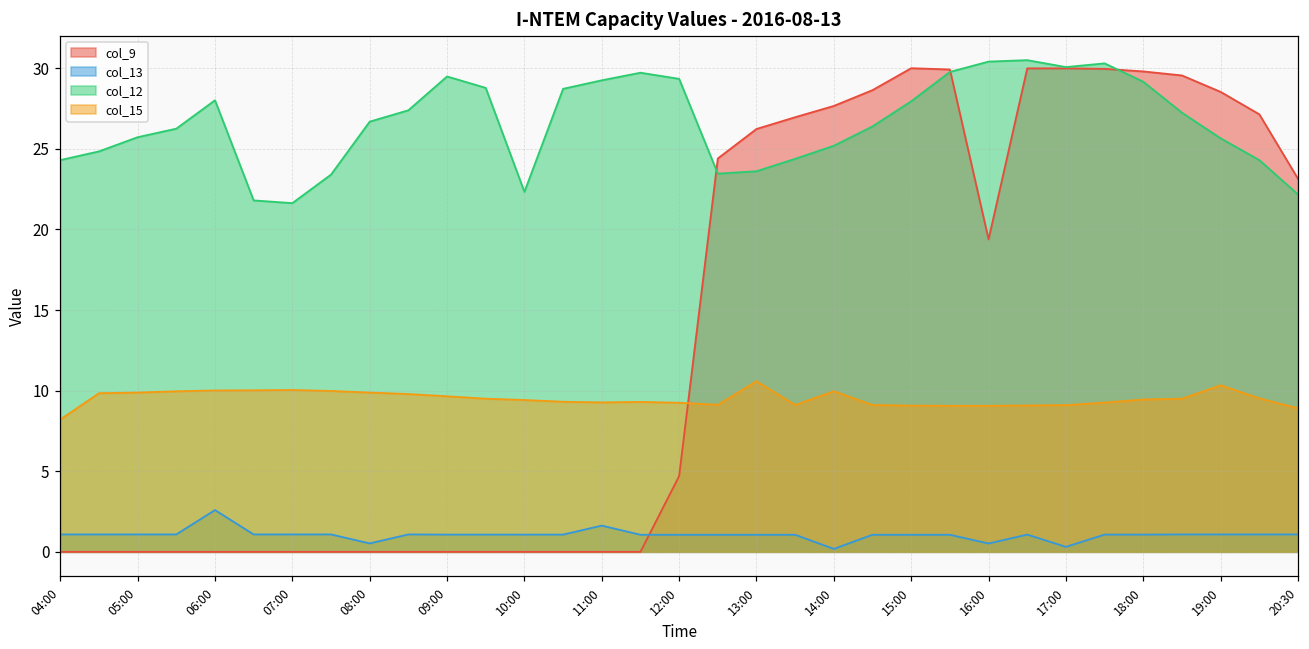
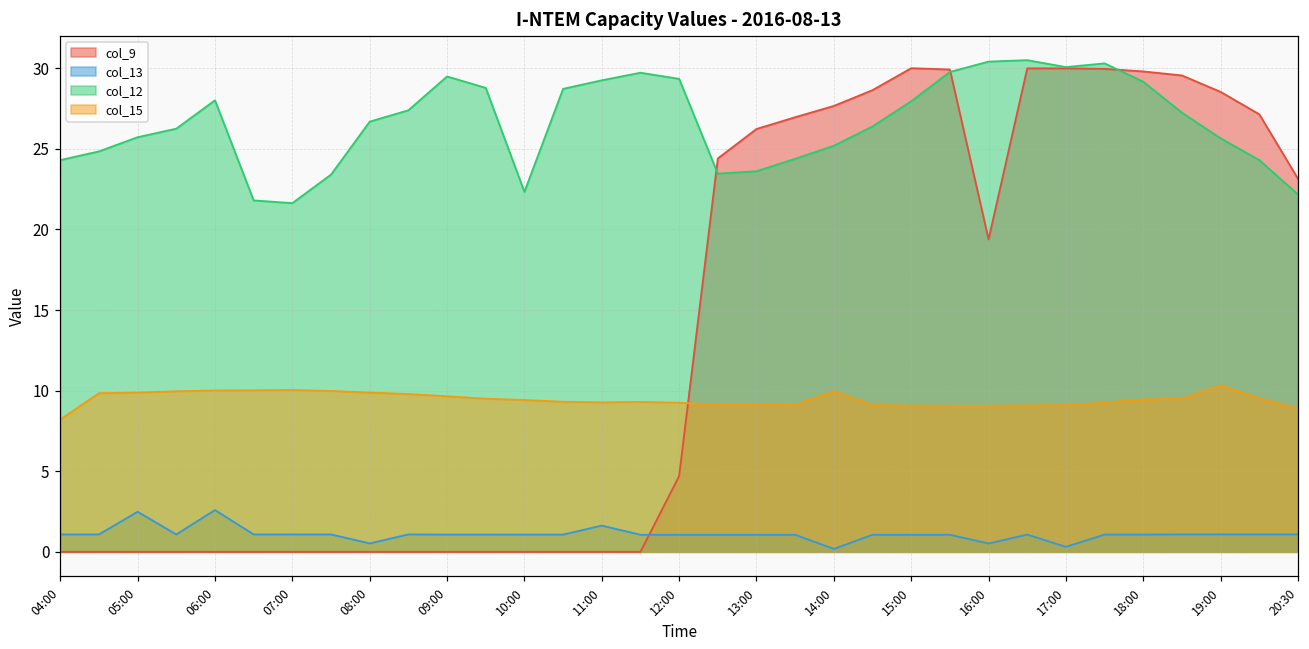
  {
    "col_9": {
      "04:00": 0.0,
      "05:00": 0.0,
      "06:00": 0.0,
      "07:00": 0.0,
      "08:00": 0.0,
      "09:00": 0.0,
      "10:00": 0.0,
      "11:00": 0.0,
      "12:00": 4.7,
      "13:00": 26.2,
      "14:00": 27.7,
      "15:00": 30.0,
      "16:00": 19.4,
      "18:00": 29.8,
      "19:00": 28.5,
      "20:30": 23.1
    },
    "col_13": {
      "04:00": 1.1,
-     "05:00": 1.1,
+     "05:00": 2.5,
      "06:00": 2.6,
      "07:00": 1.1,
      "08:00": 0.5,
      "09:00": 1.1,
      "10:00": 1.1,
      "11:00": 1.6,
      "12:00": 1.1,
      "13:00": 1.1,
      "14:00": 0.2,
      "15:00": 1.1,
      "16:00": 0.5,
      "17:00": 0.3,
      "18:00": 1.1,
      "19:00": 1.1,
      "20:30": 1.1
    },
    "col_12": {
      "04:00": 24.3,
      "05:00": 25.7,
      "06:00": 28.0,
      "07:00": 21.6,
      "08:00": 26.7,
      "09:00": 29.5,
      "10:00": 22.3,
      "11:00": 29.3,
      "12:00": 29.3,
      "13:00": 23.6,
      "14:00": 25.2,
      "15:00": 28.0,
      "16:00": 30.4,
      "18:00": 29.2,
      "19:00": 25.6,
      "20:30": 22.2
    },
    "col_15": {
      "04:00": 8.2,
      "05:00": 9.9,
      "06:00": 10.0,
      "07:00": 10.0,
      "08:00": 9.9,
      "09:00": 9.6,
      "10:00": 9.4,
      "11:00": 9.3,
      "12:00": 9.3,
-     "13:00": 10.6,
+     "13:00": 9.1,
      "14:00": 10.0,
      "15:00": 9.1,
      "16:00": 9.1,
      "17:00": 9.1,
      "18:00": 9.4,
      "19:00": 10.3,
      "20:30": 8.9
    }
  }
